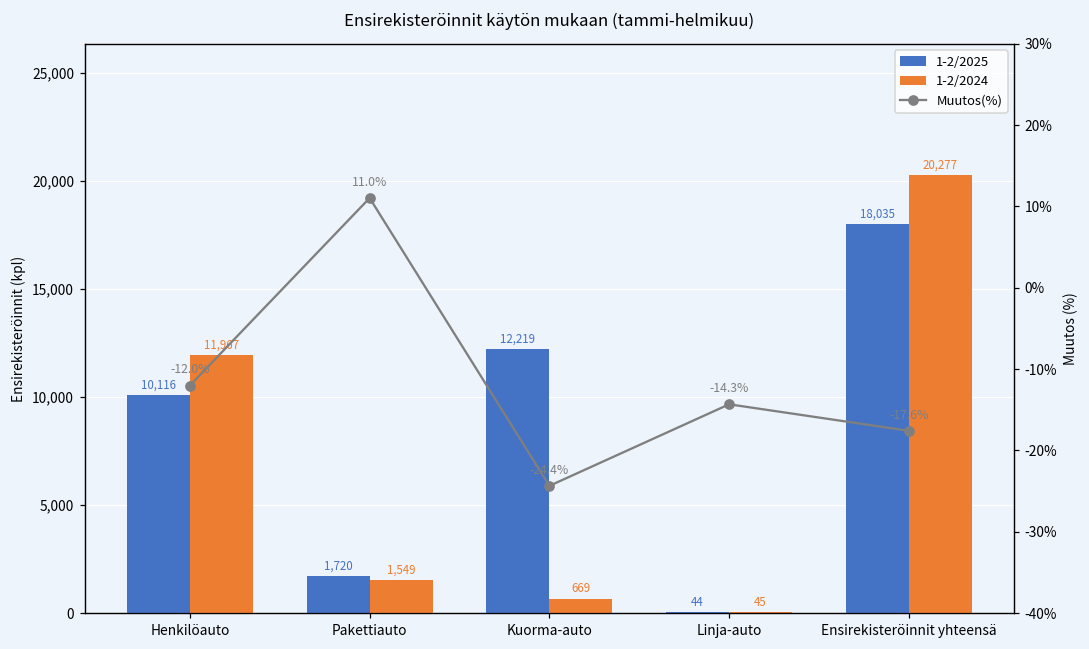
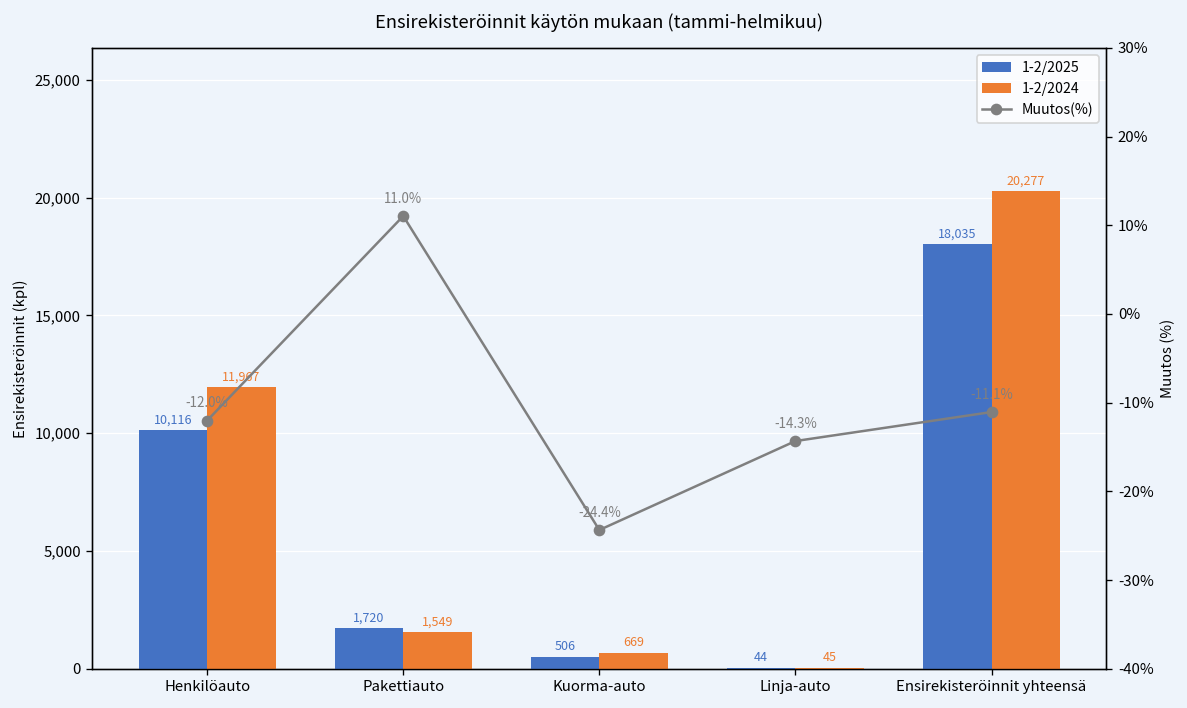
  {
    "1-2/2025": {
      "Henkilöauto": "10,116",
      "Pakettiauto": "1,720",
-     "Kuorma-auto": "12,219",
+     "Kuorma-auto": "506",
      "Linja-auto": "44",
      "Ensirekisteröinnit yhteensä": "18,035"
    },
    "1-2/2024": {
      "Henkilöauto": "11,967",
      "Pakettiauto": "1,549",
      "Kuorma-auto": "669",
      "Linja-auto": "45",
      "Ensirekisteröinnit yhteensä": "20,277"
    },
    "Muutos(%)": {
      "Henkilöauto": "-12.0%",
      "Pakettiauto": "11.0%",
      "Kuorma-auto": "-24.4%",
      "Linja-auto": "-14.3%",
-     "Ensirekisteröinnit yhteensä": "-17.6%"
+     "Ensirekisteröinnit yhteensä": "-11.1%"
    }
  }
